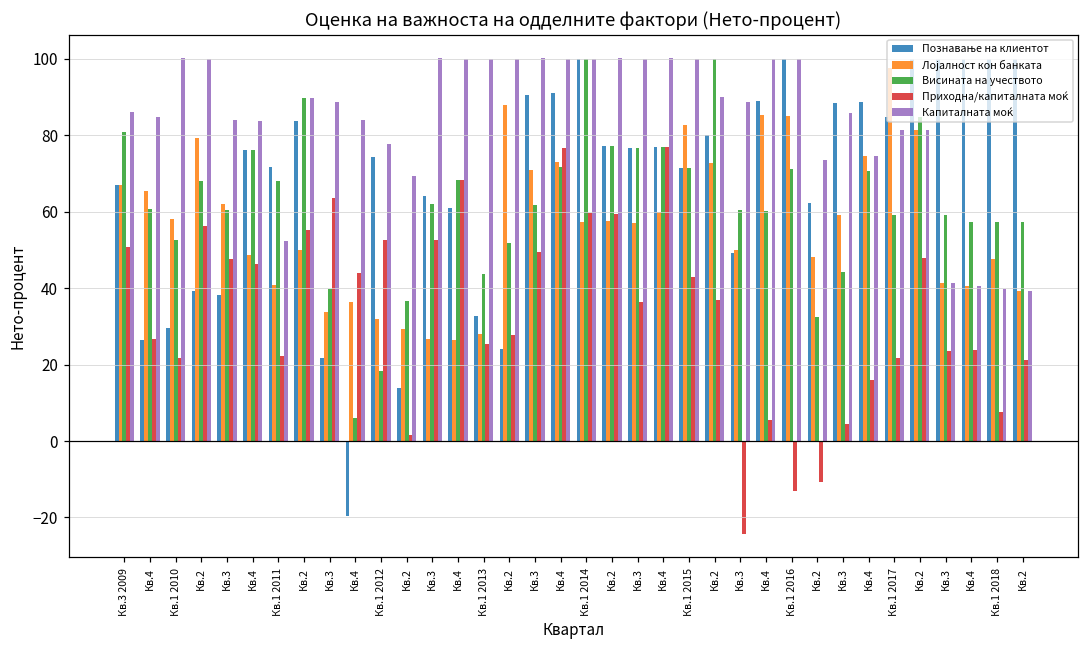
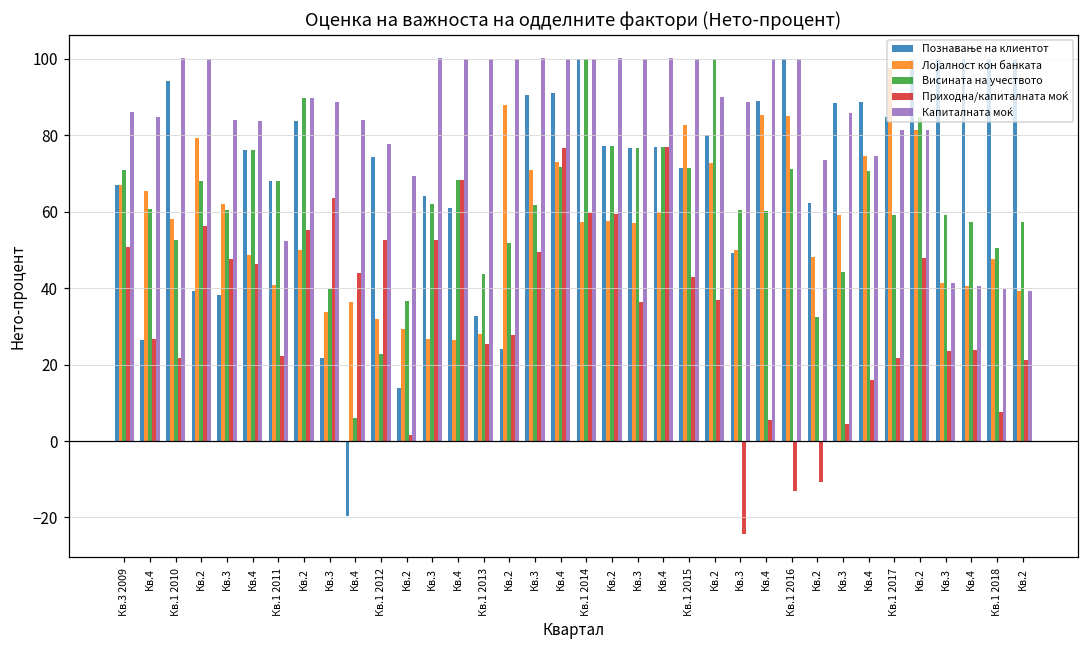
  {
    "Познавање на клиентот": {
      "Кв.3 2009": 67,
-     "Кв.1 2010": 30,
-     "Кв.1 2011": 72,
+     "Кв.1 2010": 94,
+     "Кв.1 2011": 68,
      "Кв.1 2012": 74,
      "Кв.1 2013": 33,
      "Кв.1 2014": 100,
      "Кв.1 2015": 72,
      "Кв.1 2016": 100,
      "Кв.1 2017": 85
    },
    "Лојалност кон банката": {
      "Кв.3 2009": 67,
      "Кв.1 2010": 58,
      "Кв.1 2011": 41,
      "Кв.1 2012": 32,
      "Кв.1 2013": 28,
      "Кв.1 2014": 57,
      "Кв.1 2015": 83,
      "Кв.1 2016": 85,
      "Кв.1 2018": 48
    },
    "Висината на учеството": {
-     "Кв.3 2009": 81,
+     "Кв.3 2009": 71,
      "Кв.1 2010": 53,
      "Кв.1 2011": 68,
-     "Кв.1 2012": 18,
+     "Кв.1 2012": 23,
      "Кв.1 2013": 44,
      "Кв.1 2014": 100,
      "Кв.1 2015": 72,
      "Кв.1 2016": 71,
      "Кв.1 2017": 59,
-     "Кв.1 2018": 57
+     "Кв.1 2018": 50
    },
    "Приходна/капиталната моќ": {
      "Кв.3 2009": 51,
      "Кв.1 2010": 22,
      "Кв.1 2011": 22,
      "Кв.1 2012": 53,
      "Кв.1 2013": 25,
      "Кв.1 2014": 60,
      "Кв.1 2015": 43,
      "Кв.1 2016": -13,
      "Кв.1 2017": 22,
      "Кв.1 2018": 8
    },
    "Капиталната моќ": {
      "Кв.3 2009": 86,
      "Кв.1 2010": 100,
      "Кв.1 2011": 52,
      "Кв.1 2012": 78,
      "Кв.1 2013": 100,
      "Кв.1 2014": 100,
      "Кв.1 2015": 100,
      "Кв.1 2016": 100,
      "Кв.1 2017": 81,
      "Кв.1 2018": 40
    }
  }
